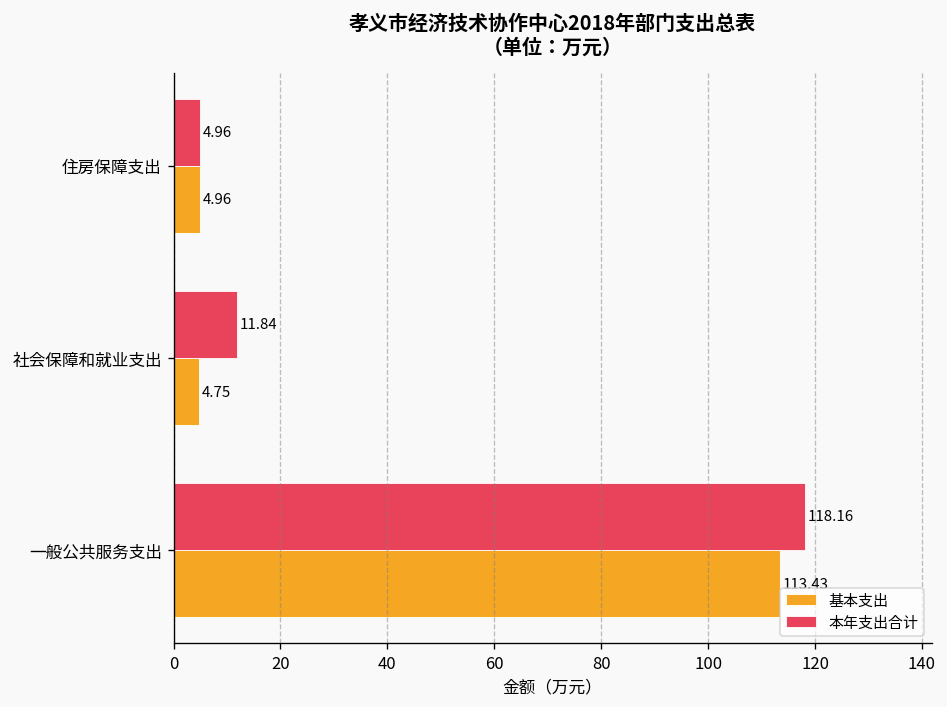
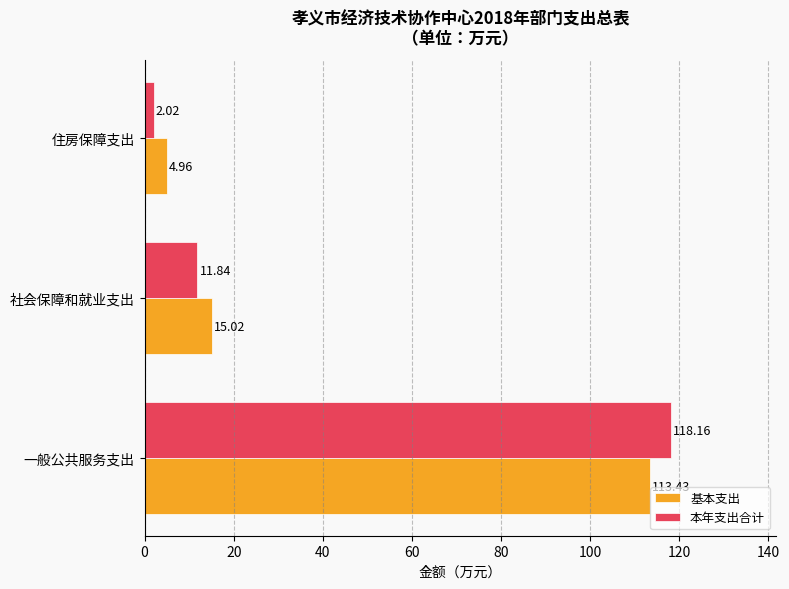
  {
    "基本支出": {
      "住房保障支出": 4.96,
-     "社会保障和就业支出": 4.75
+     "社会保障和就业支出": 15.02
    },
    "本年支出合计": {
-     "住房保障支出": 4.96,
+     "住房保障支出": 2.02,
      "社会保障和就业支出": 11.84,
      "一般公共服务支出": 118.16
    }
  }
